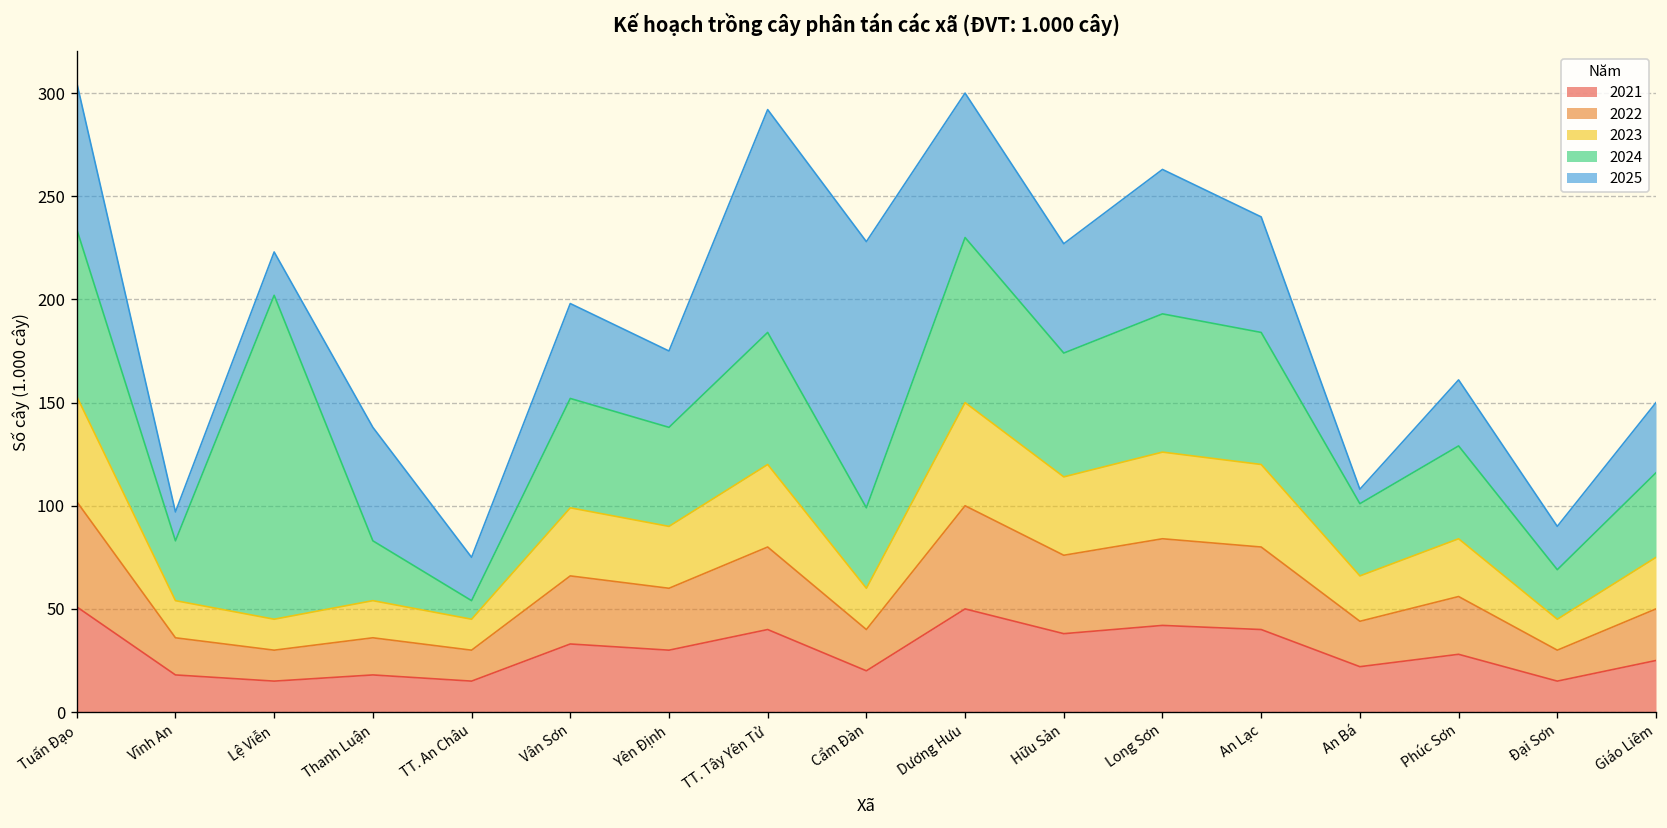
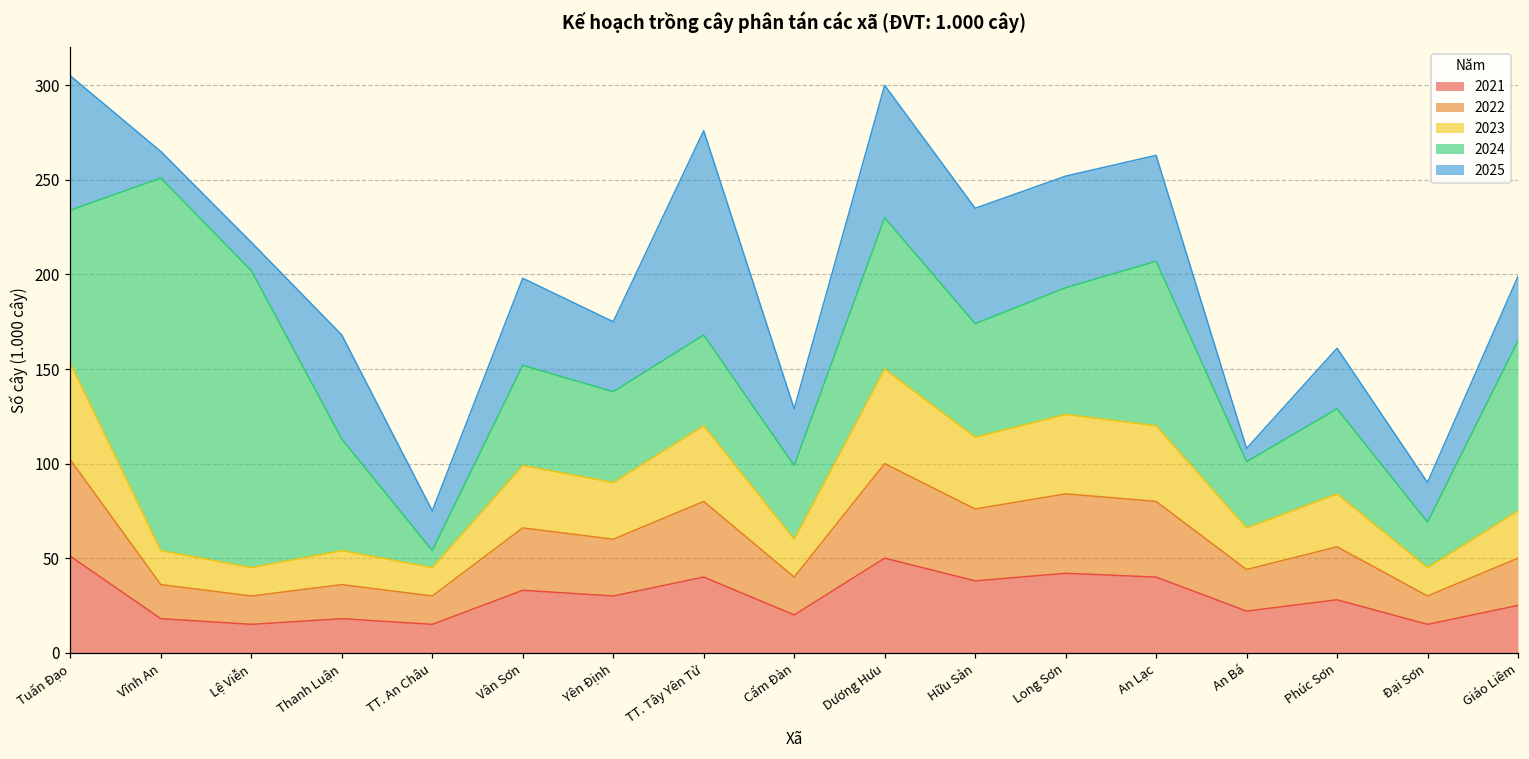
  {
    "2023": {
      "Tuấn Đạo": 51,
      "Vĩnh An": 18,
      "Lệ Viễn": 15,
      "Thanh Luận": 18,
      "TT. An Châu": 15,
      "Vân Sơn": 33,
      "Yên Định": 30,
      "TT. Tây Yên Tử": 40,
      "Cẩm Đàn": 20,
      "Dương Hưu": 50,
      "Hữu Sản": 38,
      "Long Sơn": 42,
      "An Lạc": 40,
      "An Bá": 22,
      "Phúc Sơn": 28,
      "Đại Sơn": 15,
      "Giáo Liêm": 25
    },
    "2024": {
      "Tuấn Đạo": 81,
-     "Vĩnh An": 29,
+     "Vĩnh An": 197,
      "Lệ Viễn": 157,
-     "Thanh Luận": 29,
+     "Thanh Luận": 59,
      "TT. An Châu": 9,
      "Vân Sơn": 53,
      "Yên Định": 48,
-     "TT. Tây Yên Tử": 64,
+     "TT. Tây Yên Tử": 48,
      "Cẩm Đàn": 39,
      "Dương Hưu": 80,
      "Hữu Sản": 60,
      "Long Sơn": 67,
-     "An Lạc": 64,
+     "An Lạc": 87,
      "An Bá": 35,
      "Phúc Sơn": 45,
      "Đại Sơn": 24,
-     "Giáo Liêm": 41
+     "Giáo Liêm": 90
    },
    "2025": {
      "Tuấn Đạo": 71,
      "Vĩnh An": 14,
-     "Lệ Viễn": 21,
+     "Lệ Viễn": 15,
      "Thanh Luận": 55,
      "TT. An Châu": 21,
      "Vân Sơn": 46,
      "Yên Định": 37,
      "TT. Tây Yên Tử": 108,
-     "Cẩm Đàn": 129,
+     "Cẩm Đàn": 30,
      "Dương Hưu": 70,
-     "Hữu Sản": 53,
-     "Long Sơn": 70,
+     "Hữu Sản": 61,
+     "Long Sơn": 59,
      "An Lạc": 56,
      "An Bá": 7,
      "Phúc Sơn": 32,
      "Đại Sơn": 21,
      "Giáo Liêm": 34
    }
  }
